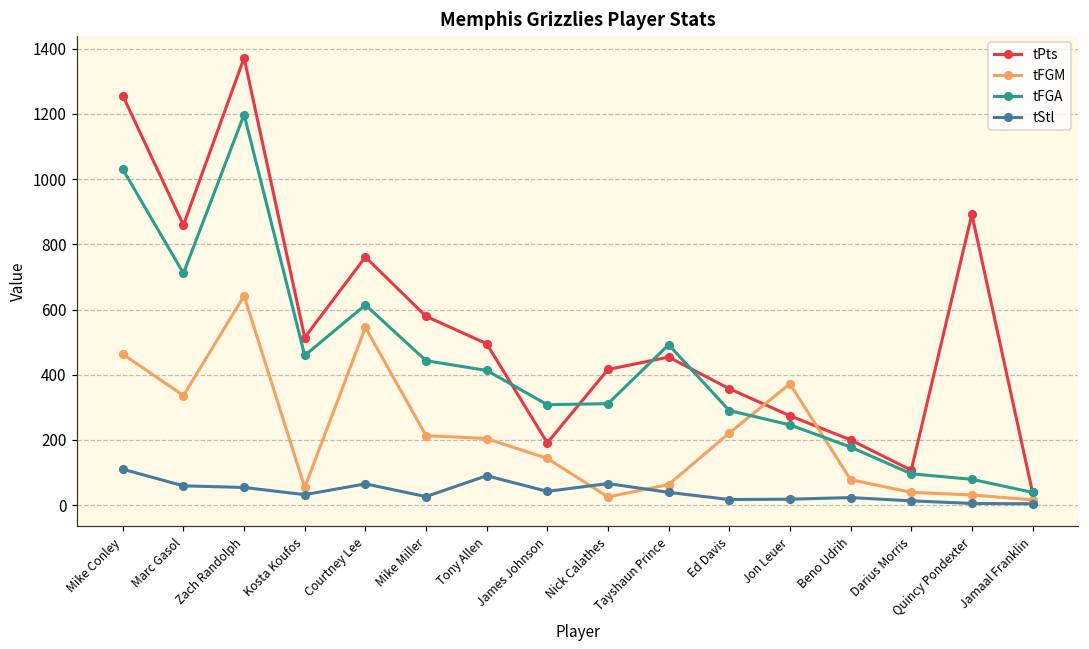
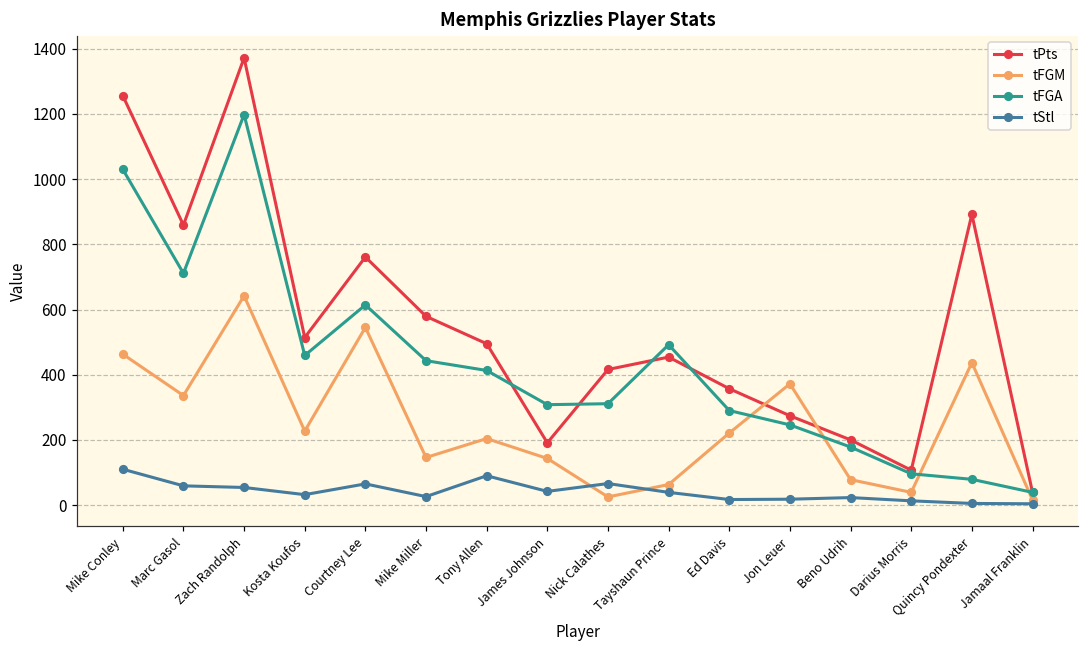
  {
    "tPts": {
      "Mike Conley": 1260,
      "Marc Gasol": 860,
      "Zach Randolph": 1370,
      "Kosta Koufos": 510,
      "Courtney Lee": 760,
      "Mike Miller": 580,
      "Tony Allen": 500,
      "James Johnson": 190,
      "Nick Calathes": 420,
      "Tayshaun Prince": 450,
      "Ed Davis": 360,
      "Jon Leuer": 270,
      "Beno Udrih": 200,
      "Darius Morris": 110,
      "Quincy Pondexter": 890
    },
    "tFGM": {
      "Mike Conley": 460,
      "Marc Gasol": 340,
      "Zach Randolph": 640,
-     "Kosta Koufos": 50,
+     "Kosta Koufos": 230,
      "Courtney Lee": 550,
-     "Mike Miller": 210,
+     "Mike Miller": 150,
      "Tony Allen": 200,
      "James Johnson": 140,
      "Nick Calathes": 30,
      "Tayshaun Prince": 60,
      "Ed Davis": 220,
      "Jon Leuer": 370,
      "Beno Udrih": 80,
      "Darius Morris": 40,
-     "Quincy Pondexter": 30,
+     "Quincy Pondexter": 440,
      "Jamaal Franklin": 20
    }
  }
